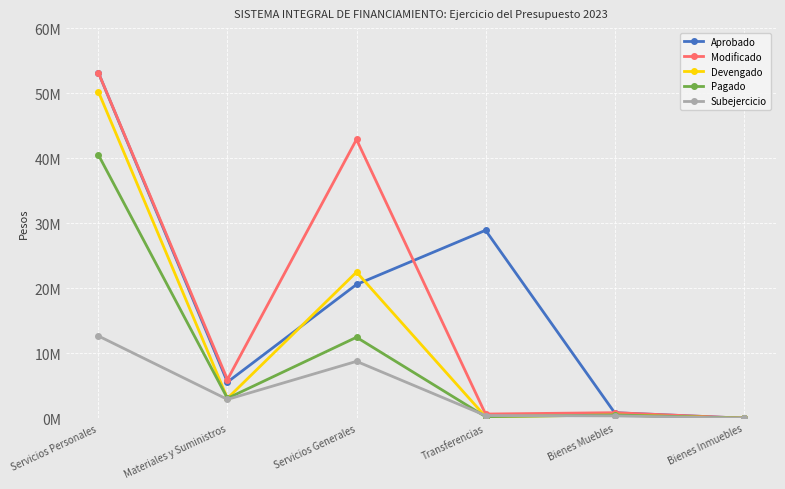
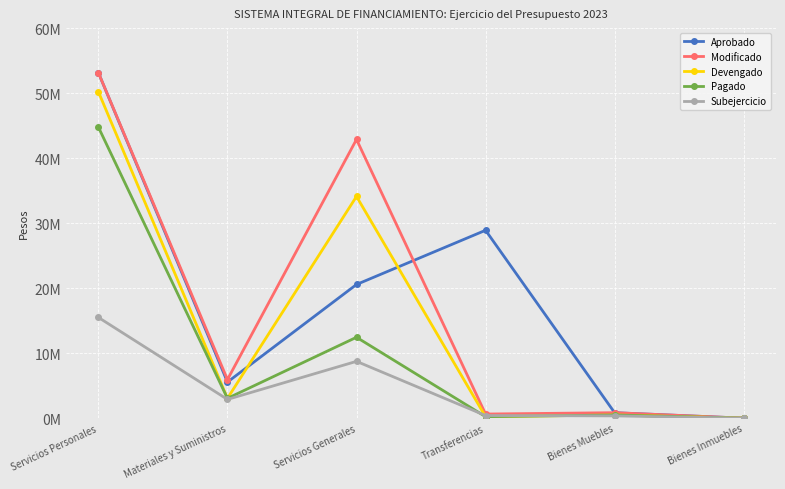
  {
    "Aprobado": {
      "Servicios Generales": 21000000,
      "Transferencias": 29000000
    },
    "Modificado": {
      "Servicios Generales": 43000000
    },
    "Devengado": {
      "Servicios Personales": 50000000,
-     "Servicios Generales": 22000000
+     "Servicios Generales": 34000000
    },
    "Pagado": {
-     "Servicios Personales": 40000000,
+     "Servicios Personales": 45000000,
      "Servicios Generales": 12000000
    },
    "Subejercicio": {
-     "Servicios Personales": 13000000,
+     "Servicios Personales": 15000000,
      "Servicios Generales": 9000000
    }
  }
